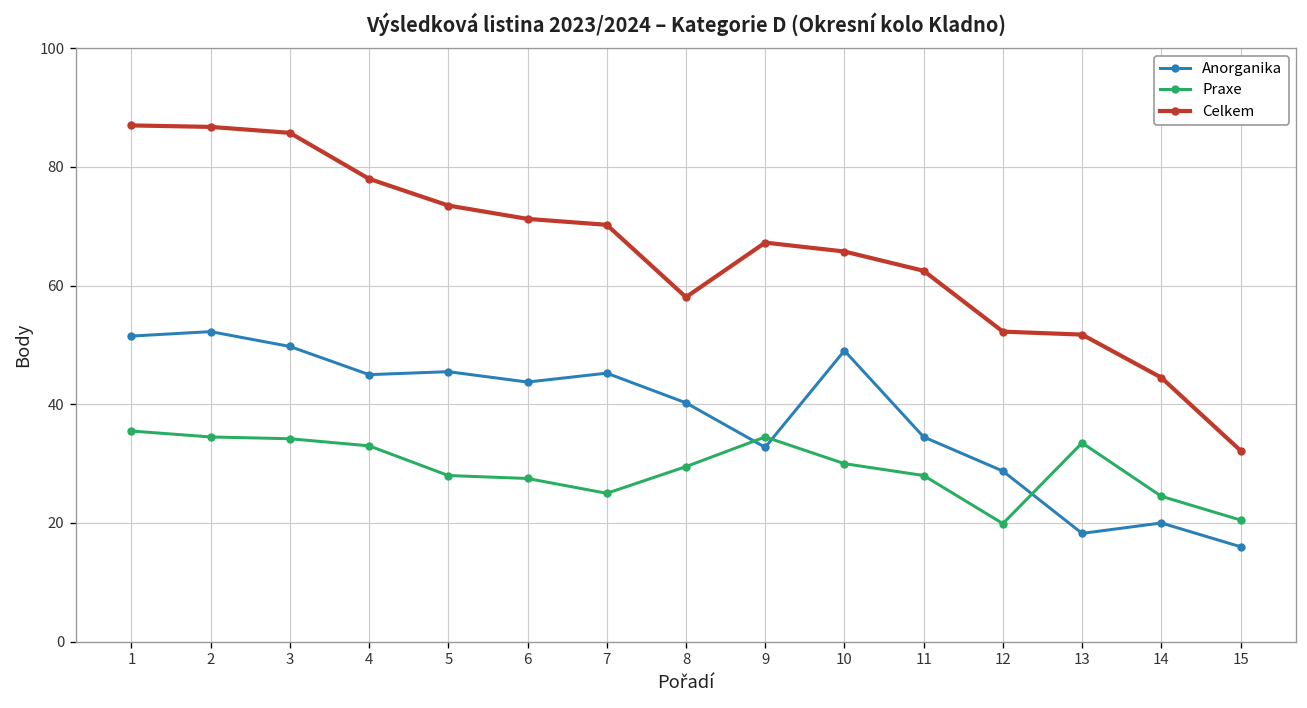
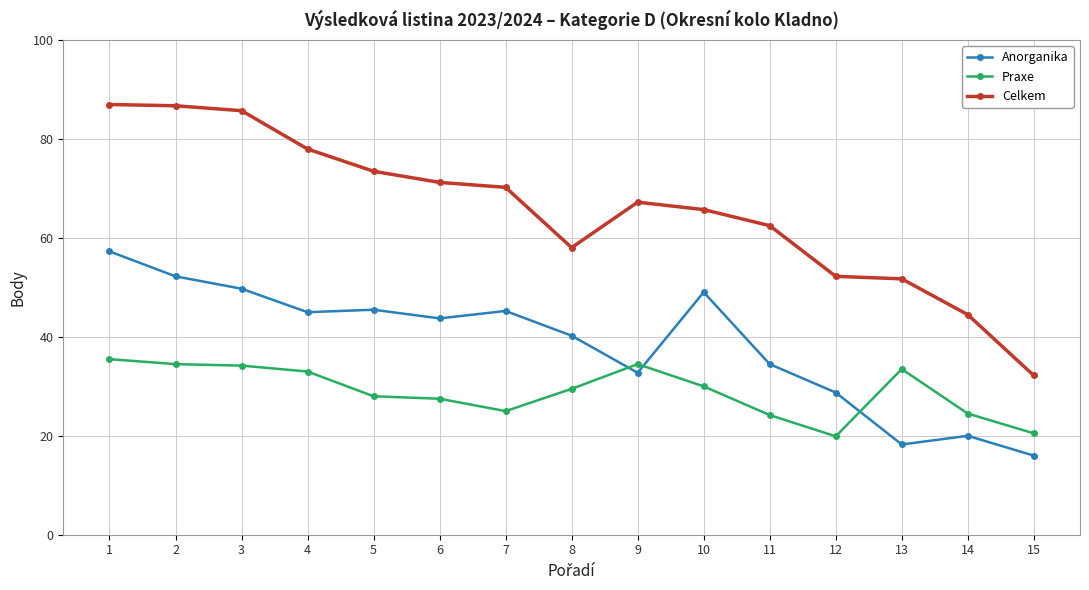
  {
    "Anorganika": {
-     "1": 52,
+     "1": 57,
      "2": 52,
      "3": 50,
      "4": 45,
      "5": 46,
      "6": 44,
      "7": 45,
      "8": 40,
      "9": 33,
      "10": 49,
      "11": 35,
      "12": 29,
      "13": 18,
      "14": 20,
      "15": 16
    },
    "Praxe": {
      "1": 36,
      "2": 35,
      "3": 34,
      "4": 33,
      "5": 28,
      "6": 28,
      "7": 25,
      "8": 30,
      "9": 35,
      "10": 30,
-     "11": 28,
+     "11": 24,
      "12": 20,
      "13": 34,
      "14": 25,
      "15": 21
    },
    "Celkem": {
      "1": 87,
      "2": 87,
      "3": 86,
      "4": 78,
      "5": 74,
      "6": 71,
      "7": 70,
      "8": 58,
      "9": 67,
      "10": 66,
      "11": 63,
      "12": 52,
      "13": 52,
      "14": 45,
      "15": 32
    }
  }
